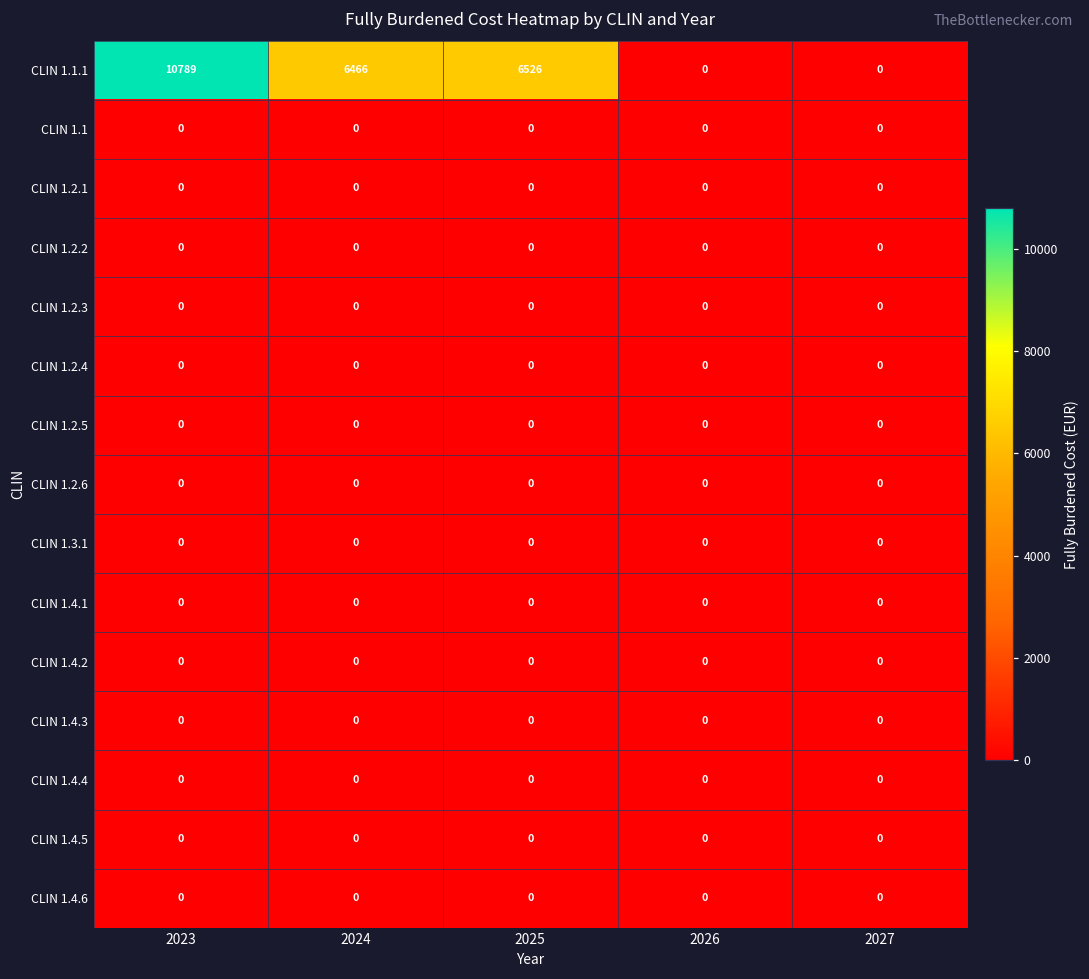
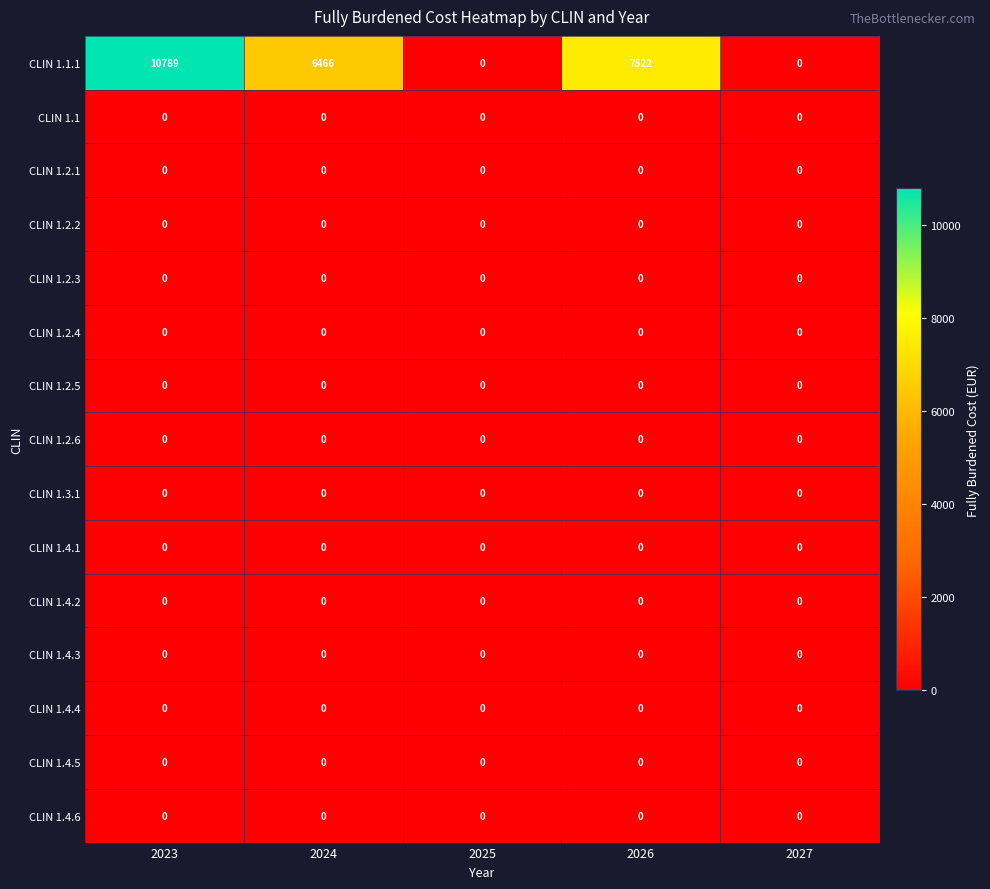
  {
    "CLIN 1.1.1": {
      "2023": 10789,
      "2024": 6466,
-     "2025": 6526,
-     "2026": 0,
+     "2025": 0,
+     "2026": 7522,
      "2027": 0
    },
    "CLIN 1.1": {
      "2023": 0,
      "2024": 0,
      "2025": 0,
      "2026": 0,
      "2027": 0
    },
    "CLIN 1.2.1": {
      "2023": 0,
      "2024": 0,
      "2025": 0,
      "2026": 0,
      "2027": 0
    },
    "CLIN 1.2.2": {
      "2023": 0,
      "2024": 0,
      "2025": 0,
      "2026": 0,
      "2027": 0
    },
    "CLIN 1.2.3": {
      "2023": 0,
      "2024": 0,
      "2025": 0,
      "2026": 0,
      "2027": 0
    },
    "CLIN 1.2.4": {
      "2023": 0,
      "2024": 0,
      "2025": 0,
      "2026": 0,
      "2027": 0
    },
    "CLIN 1.2.5": {
      "2023": 0,
      "2024": 0,
      "2025": 0,
      "2026": 0,
      "2027": 0
    },
    "CLIN 1.2.6": {
      "2023": 0,
      "2024": 0,
      "2025": 0,
      "2026": 0,
      "2027": 0
    },
    "CLIN 1.3.1": {
      "2023": 0,
      "2024": 0,
      "2025": 0,
      "2026": 0,
      "2027": 0
    },
    "CLIN 1.4.1": {
      "2023": 0,
      "2024": 0,
      "2025": 0,
      "2026": 0,
      "2027": 0
    },
    "CLIN 1.4.2": {
      "2023": 0,
      "2024": 0,
      "2025": 0,
      "2026": 0,
      "2027": 0
    },
    "CLIN 1.4.3": {
      "2023": 0,
      "2024": 0,
      "2025": 0,
      "2026": 0,
      "2027": 0
    },
    "CLIN 1.4.4": {
      "2023": 0,
      "2024": 0,
      "2025": 0,
      "2026": 0,
      "2027": 0
    },
    "CLIN 1.4.5": {
      "2023": 0,
      "2024": 0,
      "2025": 0,
      "2026": 0,
      "2027": 0
    },
    "CLIN 1.4.6": {
      "2023": 0,
      "2024": 0,
      "2025": 0,
      "2026": 0,
      "2027": 0
    }
  }
